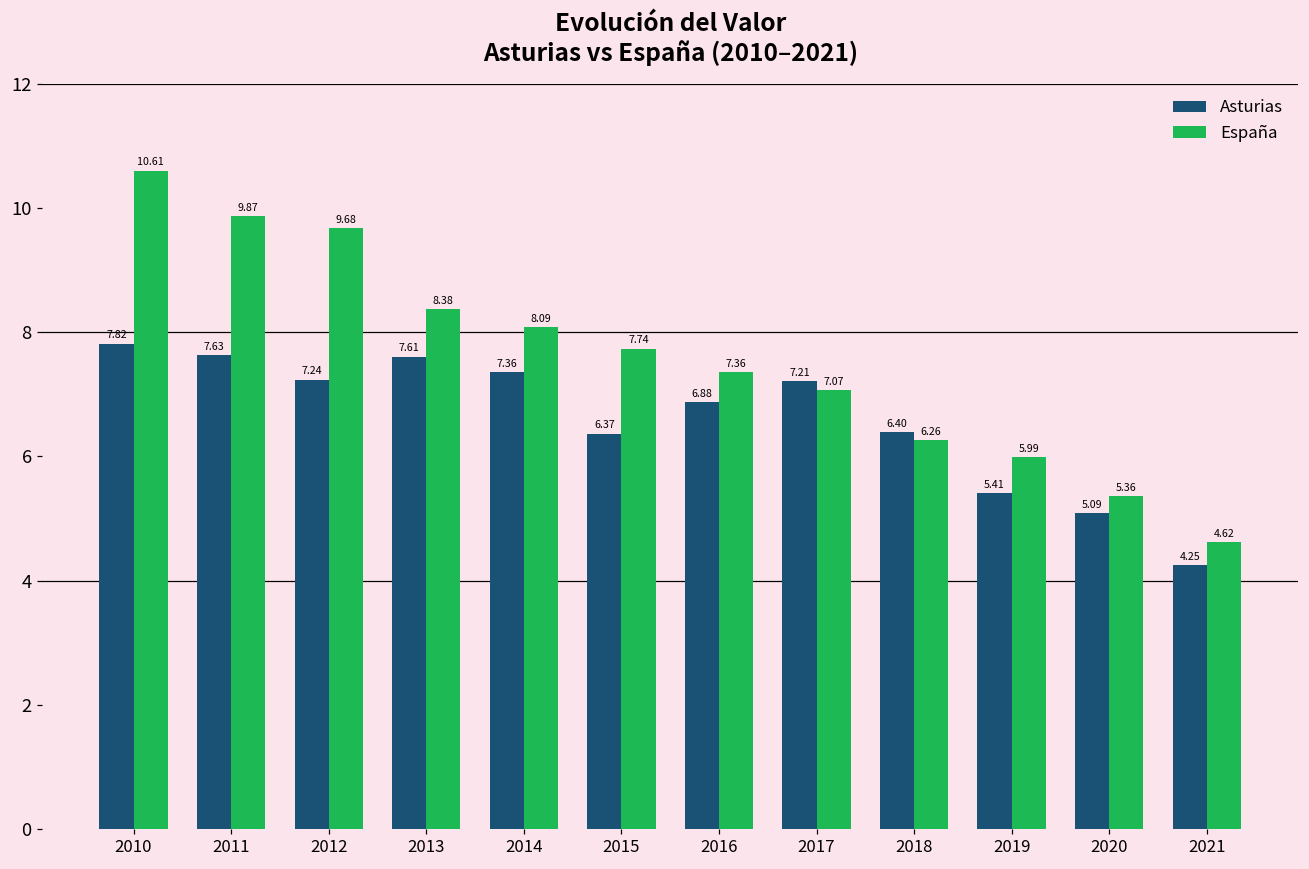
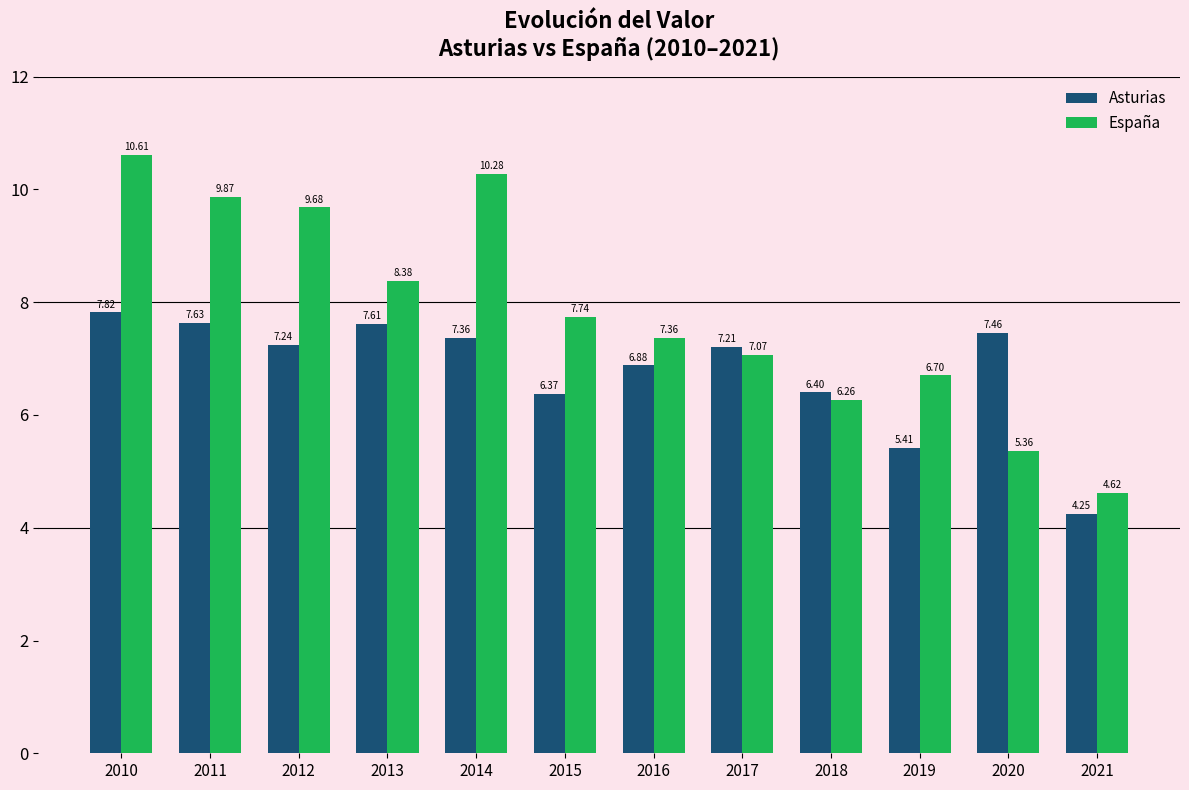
  {
    "Asturias": {
      "2010": 7.82,
      "2011": 7.63,
      "2012": 7.24,
      "2013": 7.61,
      "2014": 7.36,
      "2015": 6.37,
      "2016": 6.88,
      "2017": 7.21,
      "2018": 6.40,
      "2019": 5.41,
-     "2020": 5.09,
+     "2020": 7.46,
      "2021": 4.25
    },
    "España": {
      "2010": 10.61,
      "2011": 9.87,
      "2012": 9.68,
      "2013": 8.38,
-     "2014": 8.09,
+     "2014": 10.28,
      "2015": 7.74,
      "2016": 7.36,
      "2017": 7.07,
      "2018": 6.26,
-     "2019": 5.99,
+     "2019": 6.70,
      "2020": 5.36,
      "2021": 4.62
    }
  }
